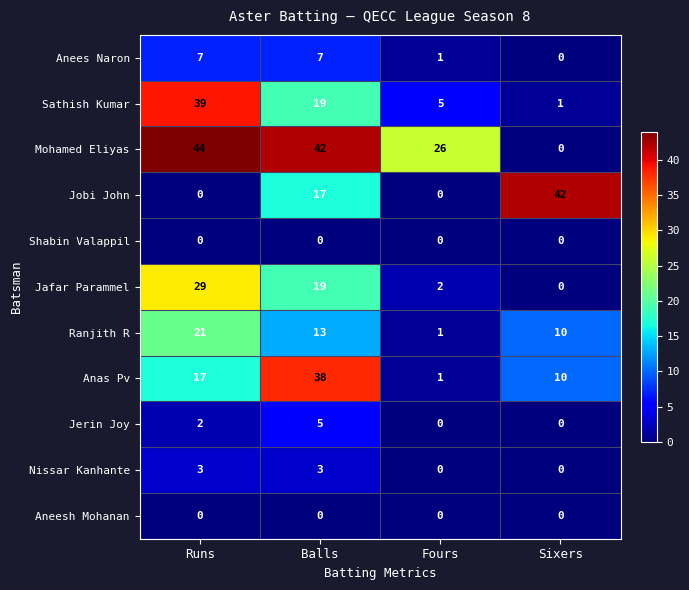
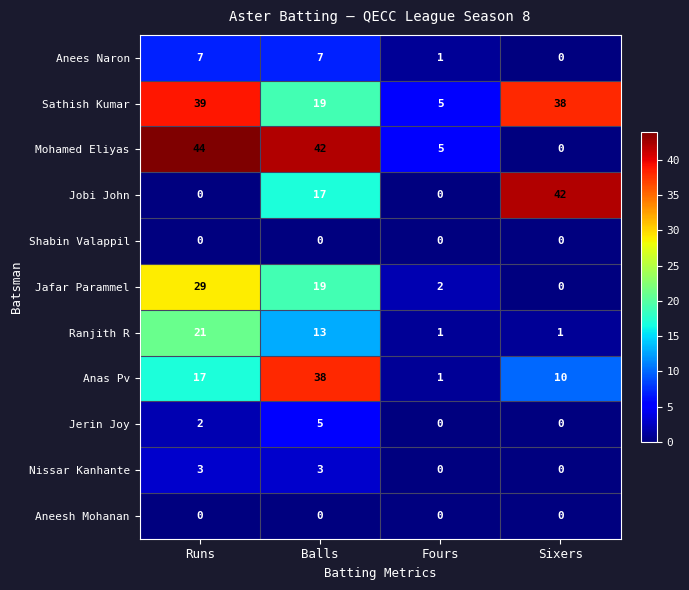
  {
    "Anees Naron": {
      "Runs": 7,
      "Balls": 7,
      "Fours": 1,
      "Sixers": 0
    },
    "Sathish Kumar": {
      "Runs": 39,
      "Balls": 19,
      "Fours": 5,
-     "Sixers": 1
+     "Sixers": 38
    },
    "Mohamed Eliyas": {
      "Runs": 44,
      "Balls": 42,
-     "Fours": 26,
+     "Fours": 5,
      "Sixers": 0
    },
    "Jobi John": {
      "Runs": 0,
      "Balls": 17,
      "Fours": 0,
      "Sixers": 42
    },
    "Shabin Valappil": {
      "Runs": 0,
      "Balls": 0,
      "Fours": 0,
      "Sixers": 0
    },
    "Jafar Parammel": {
      "Runs": 29,
      "Balls": 19,
      "Fours": 2,
      "Sixers": 0
    },
    "Ranjith R": {
      "Runs": 21,
      "Balls": 13,
      "Fours": 1,
-     "Sixers": 10
+     "Sixers": 1
    },
    "Anas Pv": {
      "Runs": 17,
      "Balls": 38,
      "Fours": 1,
      "Sixers": 10
    },
    "Jerin Joy": {
      "Runs": 2,
      "Balls": 5,
      "Fours": 0,
      "Sixers": 0
    },
    "Nissar Kanhante": {
      "Runs": 3,
      "Balls": 3,
      "Fours": 0,
      "Sixers": 0
    },
    "Aneesh Mohanan": {
      "Runs": 0,
      "Balls": 0,
      "Fours": 0,
      "Sixers": 0
    }
  }
